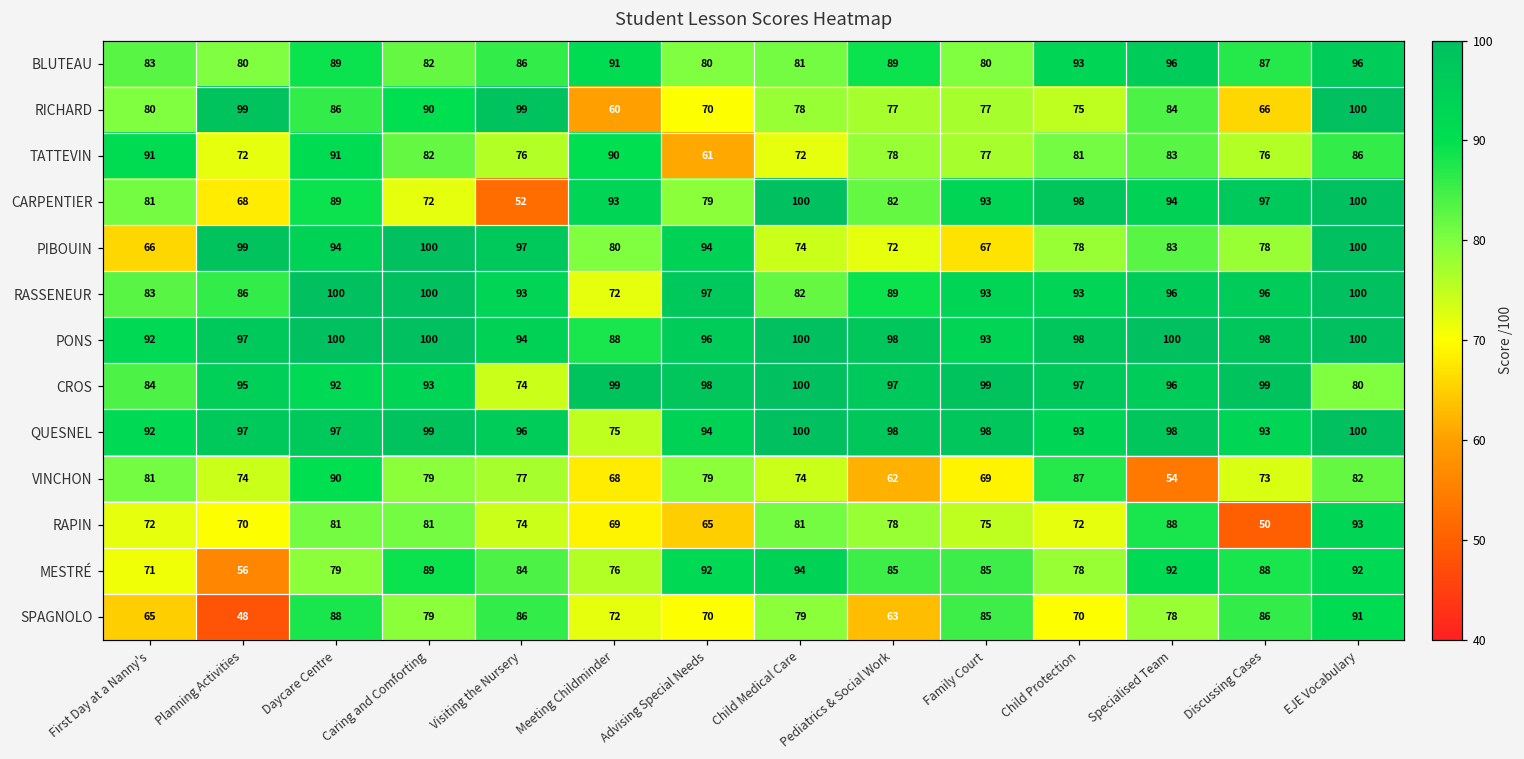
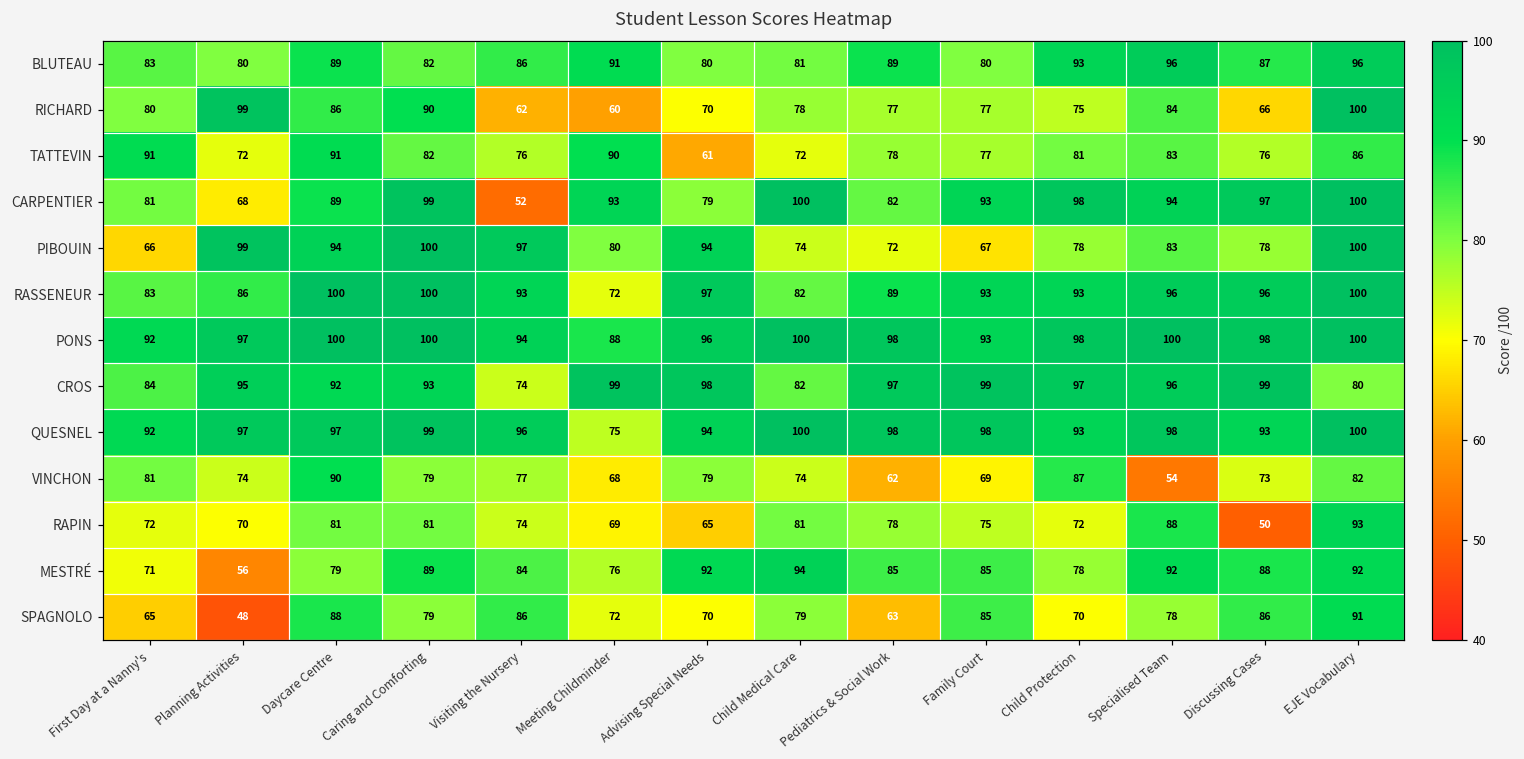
  {
    "BLUTEAU": {
      "First Day at a Nanny's": 83,
      "Planning Activities": 80,
      "Daycare Centre": 89,
      "Caring and Comforting": 82,
      "Visiting the Nursery": 86,
      "Meeting Childminder": 91,
      "Advising Special Needs": 80,
      "Child Medical Care": 81,
      "Pediatrics & Social Work": 89,
      "Family Court": 80,
      "Child Protection": 93,
      "Specialised Team": 96,
      "Discussing Cases": 87,
      "EJE Vocabulary": 96
    },
    "RICHARD": {
      "First Day at a Nanny's": 80,
      "Planning Activities": 99,
      "Daycare Centre": 86,
      "Caring and Comforting": 90,
-     "Visiting the Nursery": 99,
+     "Visiting the Nursery": 62,
      "Meeting Childminder": 60,
      "Advising Special Needs": 70,
      "Child Medical Care": 78,
      "Pediatrics & Social Work": 77,
      "Family Court": 77,
      "Child Protection": 75,
      "Specialised Team": 84,
      "Discussing Cases": 66,
      "EJE Vocabulary": 100
    },
    "TATTEVIN": {
      "First Day at a Nanny's": 91,
      "Planning Activities": 72,
      "Daycare Centre": 91,
      "Caring and Comforting": 82,
      "Visiting the Nursery": 76,
      "Meeting Childminder": 90,
      "Advising Special Needs": 61,
      "Child Medical Care": 72,
      "Pediatrics & Social Work": 78,
      "Family Court": 77,
      "Child Protection": 81,
      "Specialised Team": 83,
      "Discussing Cases": 76,
      "EJE Vocabulary": 86
    },
    "CARPENTIER": {
      "First Day at a Nanny's": 81,
      "Planning Activities": 68,
      "Daycare Centre": 89,
-     "Caring and Comforting": 72,
+     "Caring and Comforting": 99,
      "Visiting the Nursery": 52,
      "Meeting Childminder": 93,
      "Advising Special Needs": 79,
      "Child Medical Care": 100,
      "Pediatrics & Social Work": 82,
      "Family Court": 93,
      "Child Protection": 98,
      "Specialised Team": 94,
      "Discussing Cases": 97,
      "EJE Vocabulary": 100
    },
    "PIBOUIN": {
      "First Day at a Nanny's": 66,
      "Planning Activities": 99,
      "Daycare Centre": 94,
      "Caring and Comforting": 100,
      "Visiting the Nursery": 97,
      "Meeting Childminder": 80,
      "Advising Special Needs": 94,
      "Child Medical Care": 74,
      "Pediatrics & Social Work": 72,
      "Family Court": 67,
      "Child Protection": 78,
      "Specialised Team": 83,
      "Discussing Cases": 78,
      "EJE Vocabulary": 100
    },
    "RASSENEUR": {
      "First Day at a Nanny's": 83,
      "Planning Activities": 86,
      "Daycare Centre": 100,
      "Caring and Comforting": 100,
      "Visiting the Nursery": 93,
      "Meeting Childminder": 72,
      "Advising Special Needs": 97,
      "Child Medical Care": 82,
      "Pediatrics & Social Work": 89,
      "Family Court": 93,
      "Child Protection": 93,
      "Specialised Team": 96,
      "Discussing Cases": 96,
      "EJE Vocabulary": 100
    },
    "PONS": {
      "First Day at a Nanny's": 92,
      "Planning Activities": 97,
      "Daycare Centre": 100,
      "Caring and Comforting": 100,
      "Visiting the Nursery": 94,
      "Meeting Childminder": 88,
      "Advising Special Needs": 96,
      "Child Medical Care": 100,
      "Pediatrics & Social Work": 98,
      "Family Court": 93,
      "Child Protection": 98,
      "Specialised Team": 100,
      "Discussing Cases": 98,
      "EJE Vocabulary": 100
    },
    "CROS": {
      "First Day at a Nanny's": 84,
      "Planning Activities": 95,
      "Daycare Centre": 92,
      "Caring and Comforting": 93,
      "Visiting the Nursery": 74,
      "Meeting Childminder": 99,
      "Advising Special Needs": 98,
-     "Child Medical Care": 100,
+     "Child Medical Care": 82,
      "Pediatrics & Social Work": 97,
      "Family Court": 99,
      "Child Protection": 97,
      "Specialised Team": 96,
      "Discussing Cases": 99,
      "EJE Vocabulary": 80
    },
    "QUESNEL": {
      "First Day at a Nanny's": 92,
      "Planning Activities": 97,
      "Daycare Centre": 97,
      "Caring and Comforting": 99,
      "Visiting the Nursery": 96,
      "Meeting Childminder": 75,
      "Advising Special Needs": 94,
      "Child Medical Care": 100,
      "Pediatrics & Social Work": 98,
      "Family Court": 98,
      "Child Protection": 93,
      "Specialised Team": 98,
      "Discussing Cases": 93,
      "EJE Vocabulary": 100
    },
    "VINCHON": {
      "First Day at a Nanny's": 81,
      "Planning Activities": 74,
      "Daycare Centre": 90,
      "Caring and Comforting": 79,
      "Visiting the Nursery": 77,
      "Meeting Childminder": 68,
      "Advising Special Needs": 79,
      "Child Medical Care": 74,
      "Pediatrics & Social Work": 62,
      "Family Court": 69,
      "Child Protection": 87,
      "Specialised Team": 54,
      "Discussing Cases": 73,
      "EJE Vocabulary": 82
    },
    "RAPIN": {
      "First Day at a Nanny's": 72,
      "Planning Activities": 70,
      "Daycare Centre": 81,
      "Caring and Comforting": 81,
      "Visiting the Nursery": 74,
      "Meeting Childminder": 69,
      "Advising Special Needs": 65,
      "Child Medical Care": 81,
      "Pediatrics & Social Work": 78,
      "Family Court": 75,
      "Child Protection": 72,
      "Specialised Team": 88,
      "Discussing Cases": 50,
      "EJE Vocabulary": 93
    },
    "MESTRÉ": {
      "First Day at a Nanny's": 71,
      "Planning Activities": 56,
      "Daycare Centre": 79,
      "Caring and Comforting": 89,
      "Visiting the Nursery": 84,
      "Meeting Childminder": 76,
      "Advising Special Needs": 92,
      "Child Medical Care": 94,
      "Pediatrics & Social Work": 85,
      "Family Court": 85,
      "Child Protection": 78,
      "Specialised Team": 92,
      "Discussing Cases": 88,
      "EJE Vocabulary": 92
    },
    "SPAGNOLO": {
      "First Day at a Nanny's": 65,
      "Planning Activities": 48,
      "Daycare Centre": 88,
      "Caring and Comforting": 79,
      "Visiting the Nursery": 86,
      "Meeting Childminder": 72,
      "Advising Special Needs": 70,
      "Child Medical Care": 79,
      "Pediatrics & Social Work": 63,
      "Family Court": 85,
      "Child Protection": 70,
      "Specialised Team": 78,
      "Discussing Cases": 86,
      "EJE Vocabulary": 91
    }
  }
